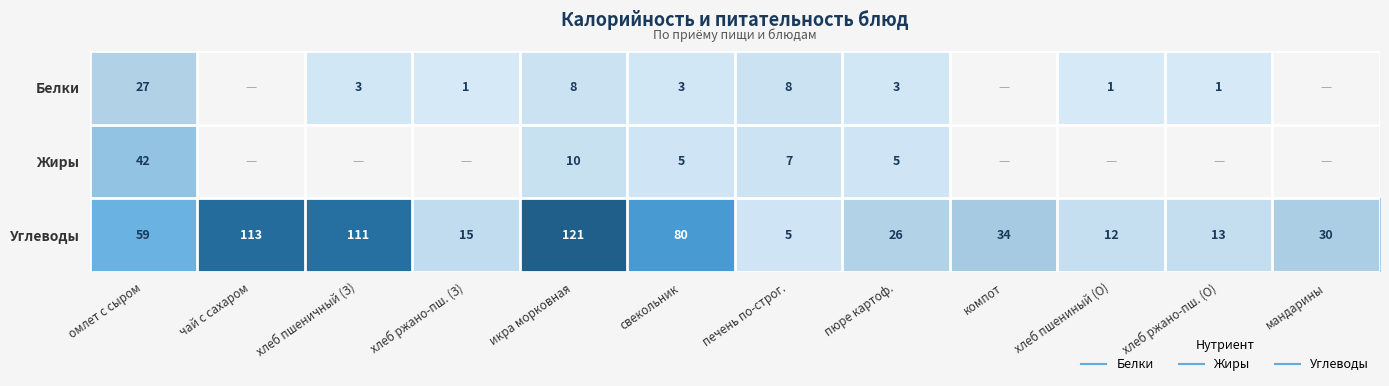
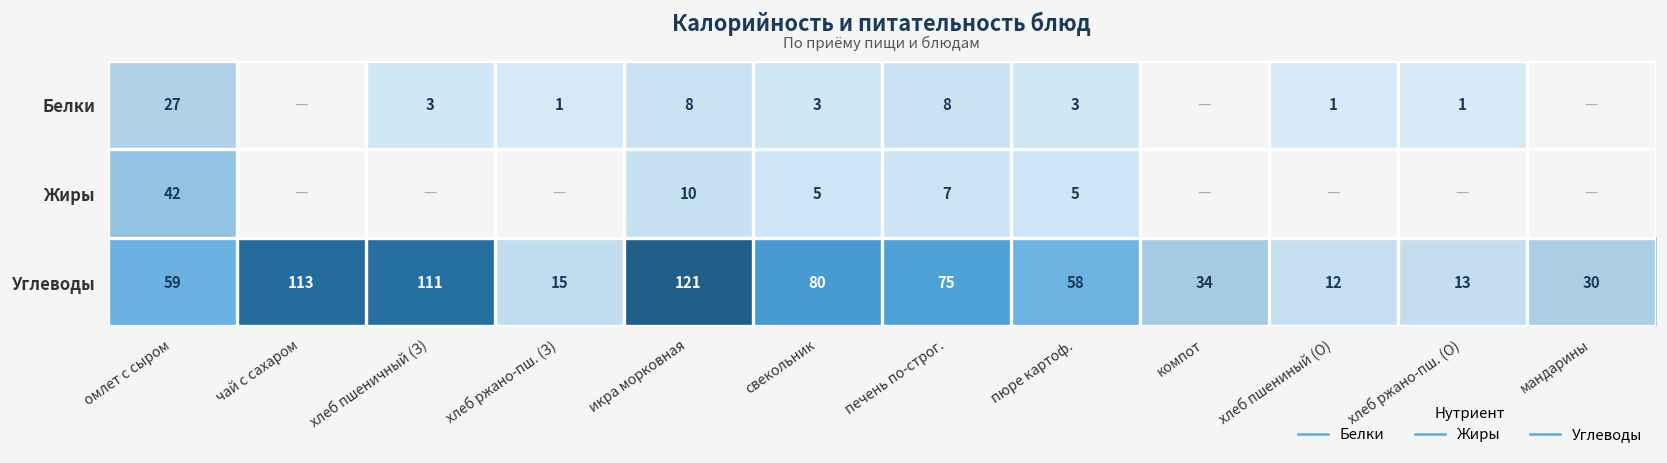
  {
    "Белки": {
      "омлет с сыром": 27,
      "хлеб пшеничный (З)": 3,
      "хлеб ржано-пш. (З)": 1,
      "икра морковная": 8,
      "свекольник": 3,
      "печень по-строг.": 8,
      "пюре картоф.": 3,
      "хлеб пшениный (О)": 1,
      "хлеб ржано-пш. (О)": 1
    },
    "Жиры": {
      "омлет с сыром": 42,
      "икра морковная": 10,
      "свекольник": 5,
      "печень по-строг.": 7,
      "пюре картоф.": 5
    },
    "Углеводы": {
      "омлет с сыром": 59,
      "чай с сахаром": 113,
      "хлеб пшеничный (З)": 111,
      "хлеб ржано-пш. (З)": 15,
      "икра морковная": 121,
      "свекольник": 80,
-     "печень по-строг.": 5,
-     "пюре картоф.": 26,
+     "печень по-строг.": 75,
+     "пюре картоф.": 58,
      "компот": 34,
      "хлеб пшениный (О)": 12,
      "хлеб ржано-пш. (О)": 13,
      "мандарины": 30
    }
  }
